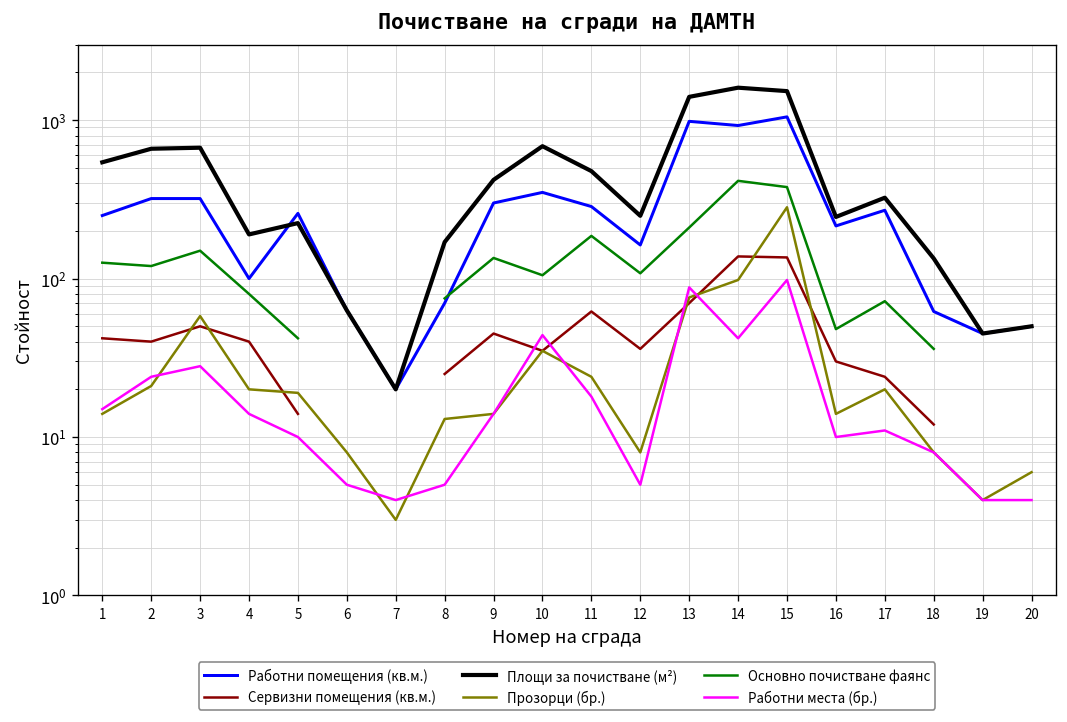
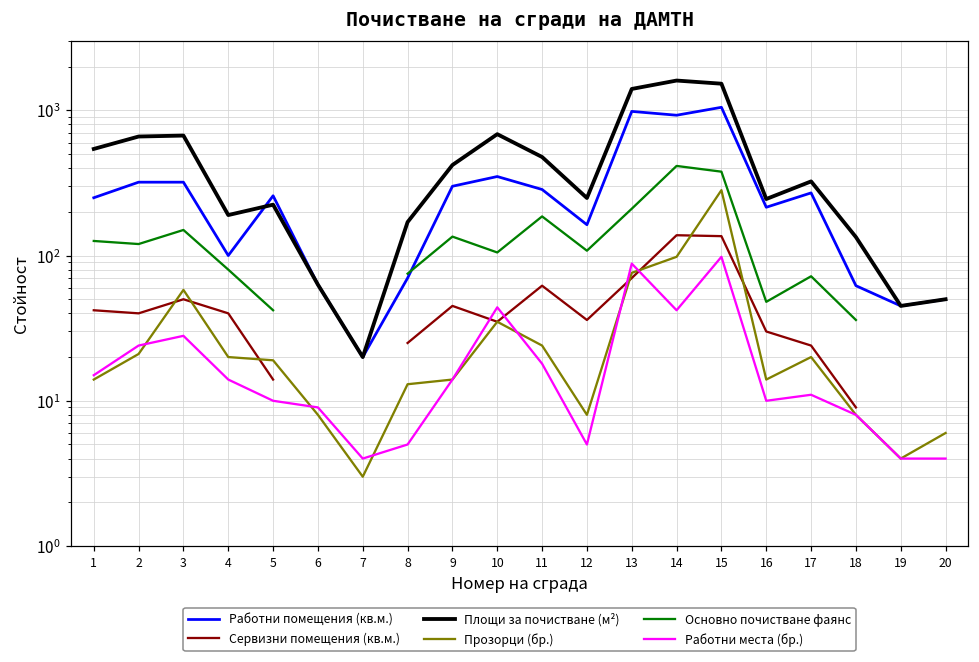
  {
    "Работни помещения (кв.м.)": {
      "1": 250,
      "2": 320,
      "3": 320,
      "4": 100,
      "5": 260,
      "8": 70,
      "9": 300,
      "10": 350,
      "11": 290,
      "12": 160,
      "13": 1000,
      "14": 900,
      "15": 1000,
      "16": 220,
      "17": 270,
      "18": 60
    },
    "Сервизни помещения (кв.м.)": {
      "1": 42,
      "2": 40,
      "3": 50,
      "4": 40,
      "5": 14,
      "8": 25,
      "9": 45,
      "11": 60,
      "12": 36,
      "13": 70,
      "14": 140,
      "15": 140,
      "16": 30,
      "17": 24,
-     "18": 12
+     "18": 9
    },
    "Площи за почистване (м²)": {
      "1": 540,
      "2": 700,
      "3": 700,
      "4": 190,
      "5": 220,
      "8": 170,
      "9": 420,
      "10": 700,
      "11": 480,
      "12": 250,
      "13": 1400,
      "14": 1600,
      "15": 1500,
      "16": 250,
      "17": 320,
      "18": 130
    },
    "Прозорци (бр.)": {
      "1": 14,
      "2": 21,
      "3": 60,
      "4": 20,
      "5": 19,
      "6": 8,
      "7": 3,
      "8": 13,
      "11": 24,
      "12": 8,
      "13": 80,
      "14": 100,
      "15": 280,
      "16": 14,
      "17": 20,
      "20": 6
    },
    "Основно почистване фаянс": {
      "1": 130,
      "2": 120,
      "3": 150,
      "4": 80,
      "5": 42,
      "8": 80,
      "9": 140,
      "10": 110,
      "11": 190,
      "12": 110,
      "13": 210,
      "14": 410,
      "15": 380,
      "16": 48,
      "17": 70,
      "18": 36
    },
    "Работни места (бр.)": {
      "1": 15,
      "2": 24,
      "3": 28,
      "4": 14,
      "5": 10,
-     "6": 5,
+     "6": 9,
      "7": 4,
      "8": 5,
      "10": 44,
      "11": 18,
      "12": 5,
      "13": 90,
      "14": 42,
      "15": 100,
      "16": 10,
      "17": 11,
      "20": 4
    }
  }
